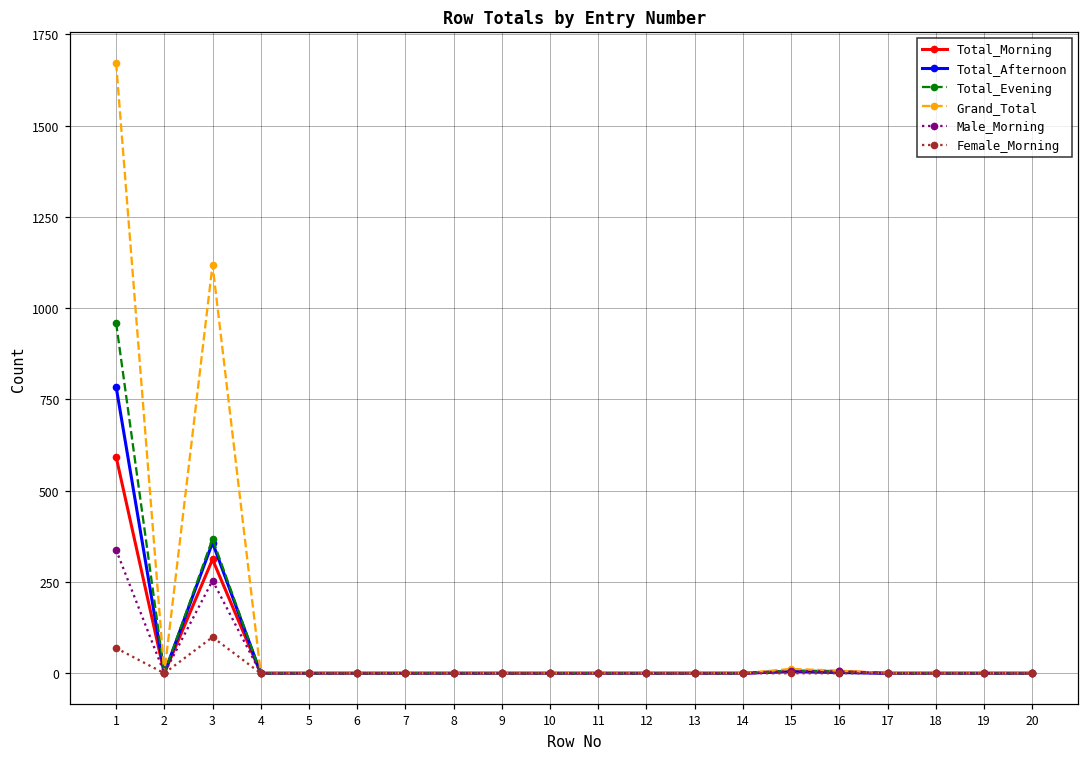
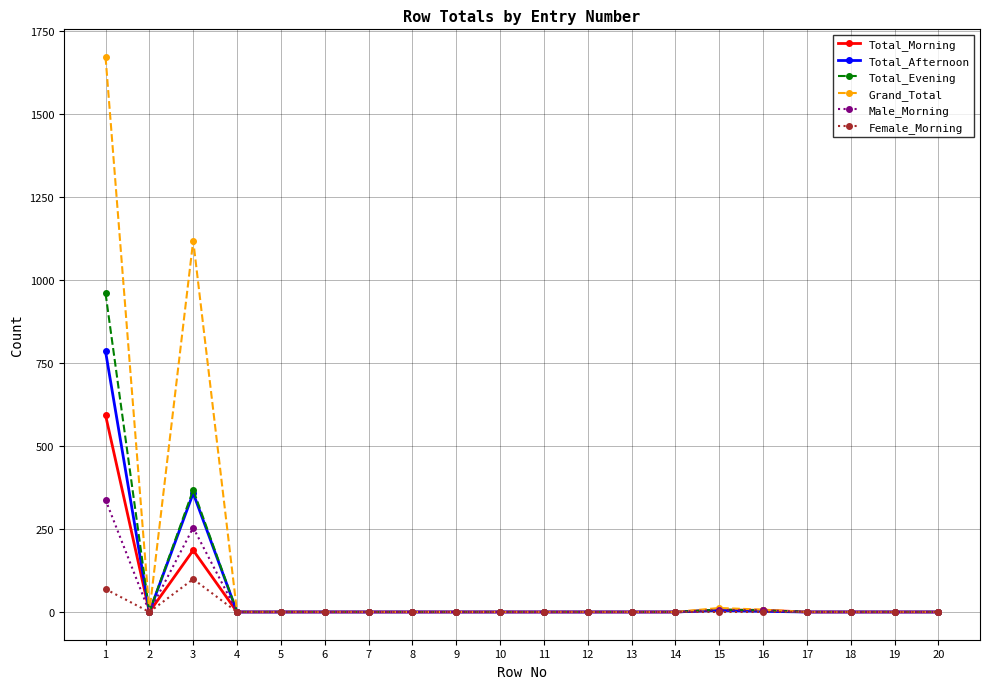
  {
    "Total_Morning": {
      "1": 590,
-     "3": 310
+     "3": 190
    },
    "Total_Afternoon": {
      "1": 790,
      "3": 360
    },
    "Total_Evening": {
      "1": 960,
      "3": 370
    },
    "Grand_Total": {
      "1": 1670,
      "3": 1120
    },
    "Male_Morning": {
      "1": 340,
      "3": 250
    },
    "Female_Morning": {
      "1": 70,
      "3": 100
    }
  }
